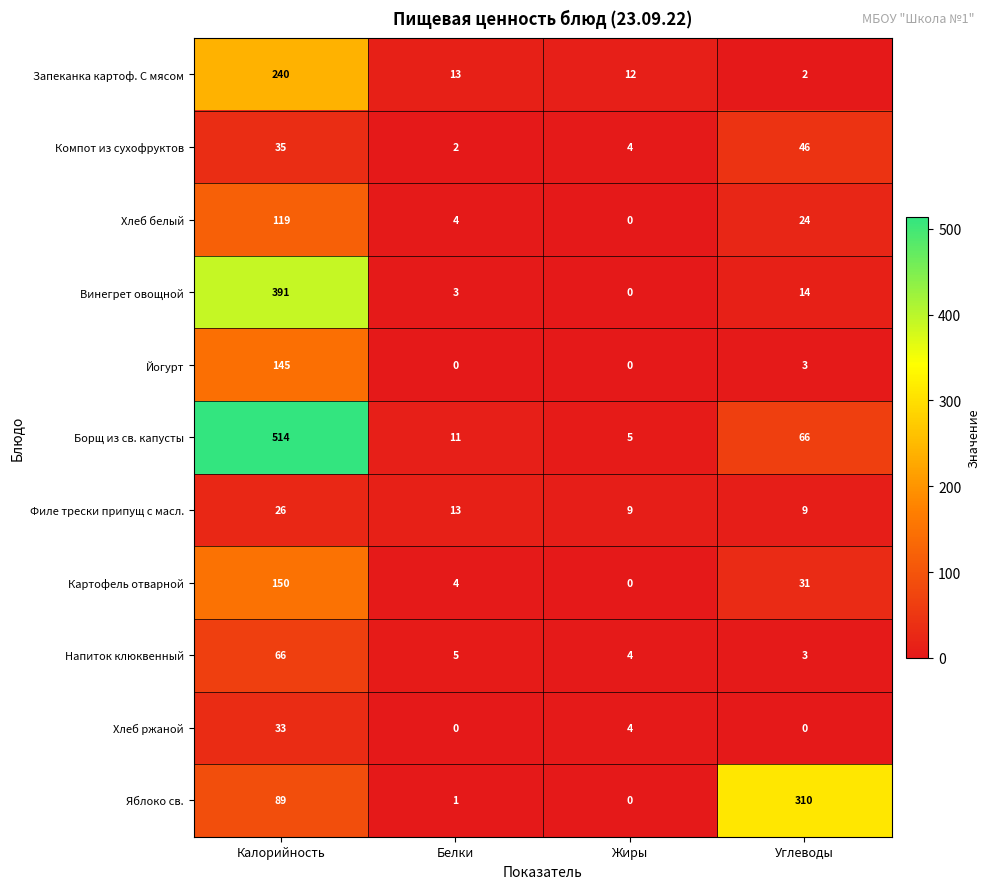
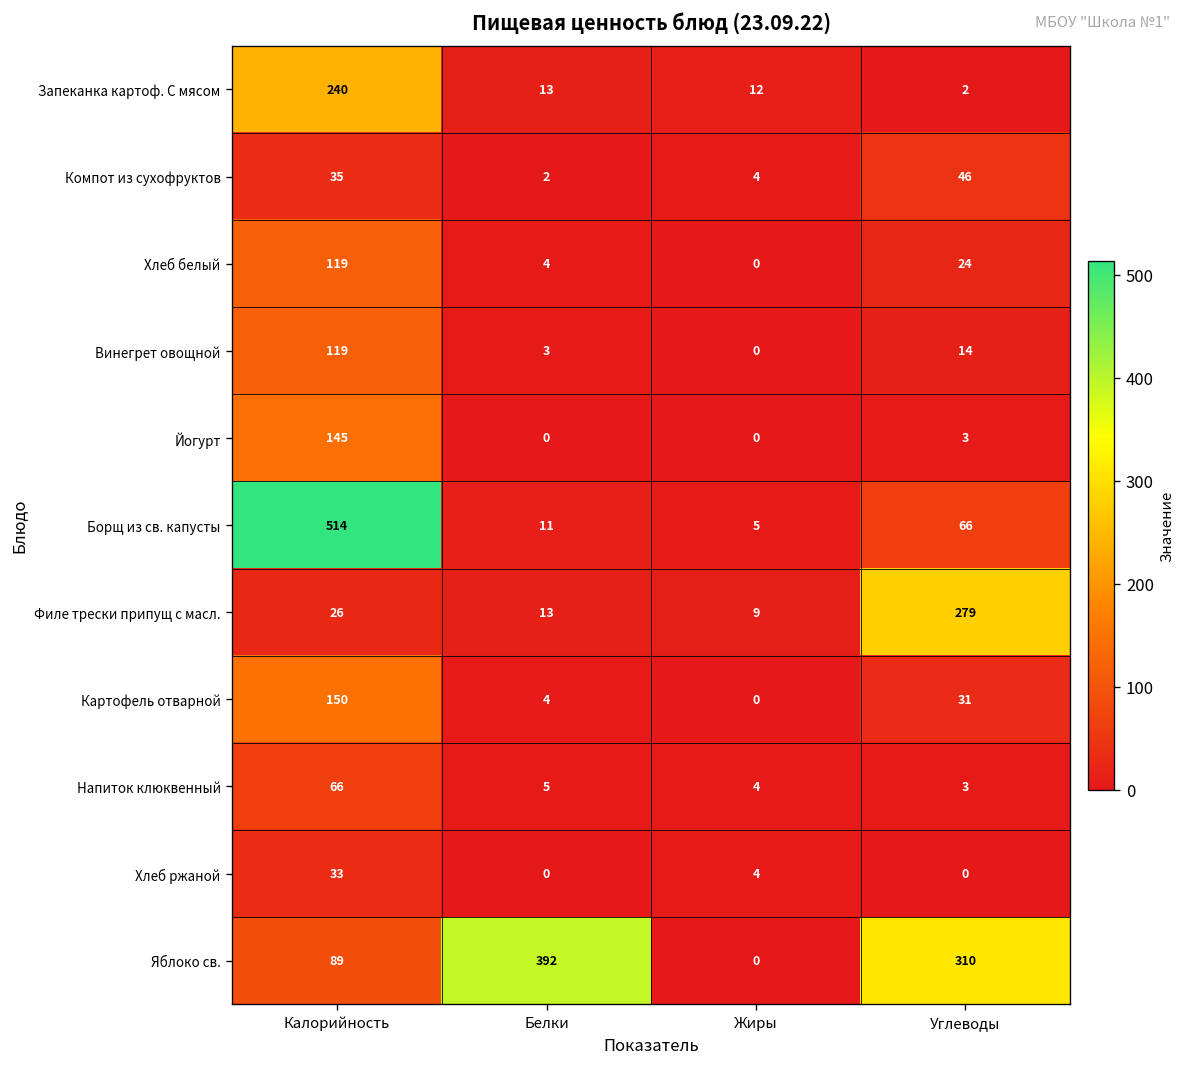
  {
    "Запеканка картоф. С мясом": {
      "Калорийность": 240,
      "Белки": 13,
      "Жиры": 12,
      "Углеводы": 2
    },
    "Компот из сухофруктов": {
      "Калорийность": 35,
      "Белки": 2,
      "Жиры": 4,
      "Углеводы": 46
    },
    "Хлеб белый": {
      "Калорийность": 119,
      "Белки": 4,
      "Жиры": 0,
      "Углеводы": 24
    },
    "Винегрет овощной": {
-     "Калорийность": 391,
+     "Калорийность": 119,
      "Белки": 3,
      "Жиры": 0,
      "Углеводы": 14
    },
    "Йогурт": {
      "Калорийность": 145,
      "Белки": 0,
      "Жиры": 0,
      "Углеводы": 3
    },
    "Борщ из св. капусты": {
      "Калорийность": 514,
      "Белки": 11,
      "Жиры": 5,
      "Углеводы": 66
    },
    "Филе трески припущ с масл.": {
      "Калорийность": 26,
      "Белки": 13,
      "Жиры": 9,
-     "Углеводы": 9
+     "Углеводы": 279
    },
    "Картофель отварной": {
      "Калорийность": 150,
      "Белки": 4,
      "Жиры": 0,
      "Углеводы": 31
    },
    "Напиток клюквенный": {
      "Калорийность": 66,
      "Белки": 5,
      "Жиры": 4,
      "Углеводы": 3
    },
    "Хлеб ржаной": {
      "Калорийность": 33,
      "Белки": 0,
      "Жиры": 4,
      "Углеводы": 0
    },
    "Яблоко св.": {
      "Калорийность": 89,
-     "Белки": 1,
+     "Белки": 392,
      "Жиры": 0,
      "Углеводы": 310
    }
  }
